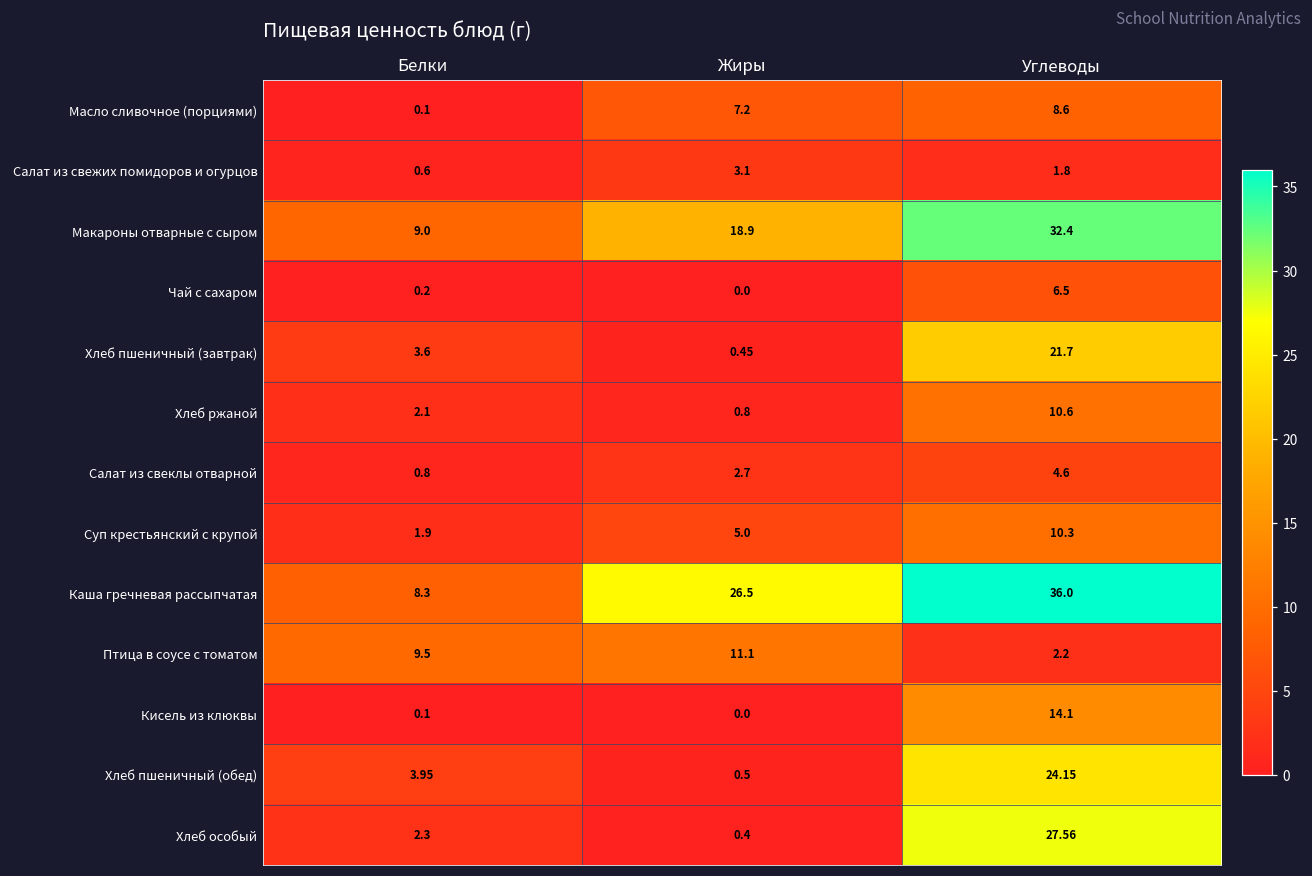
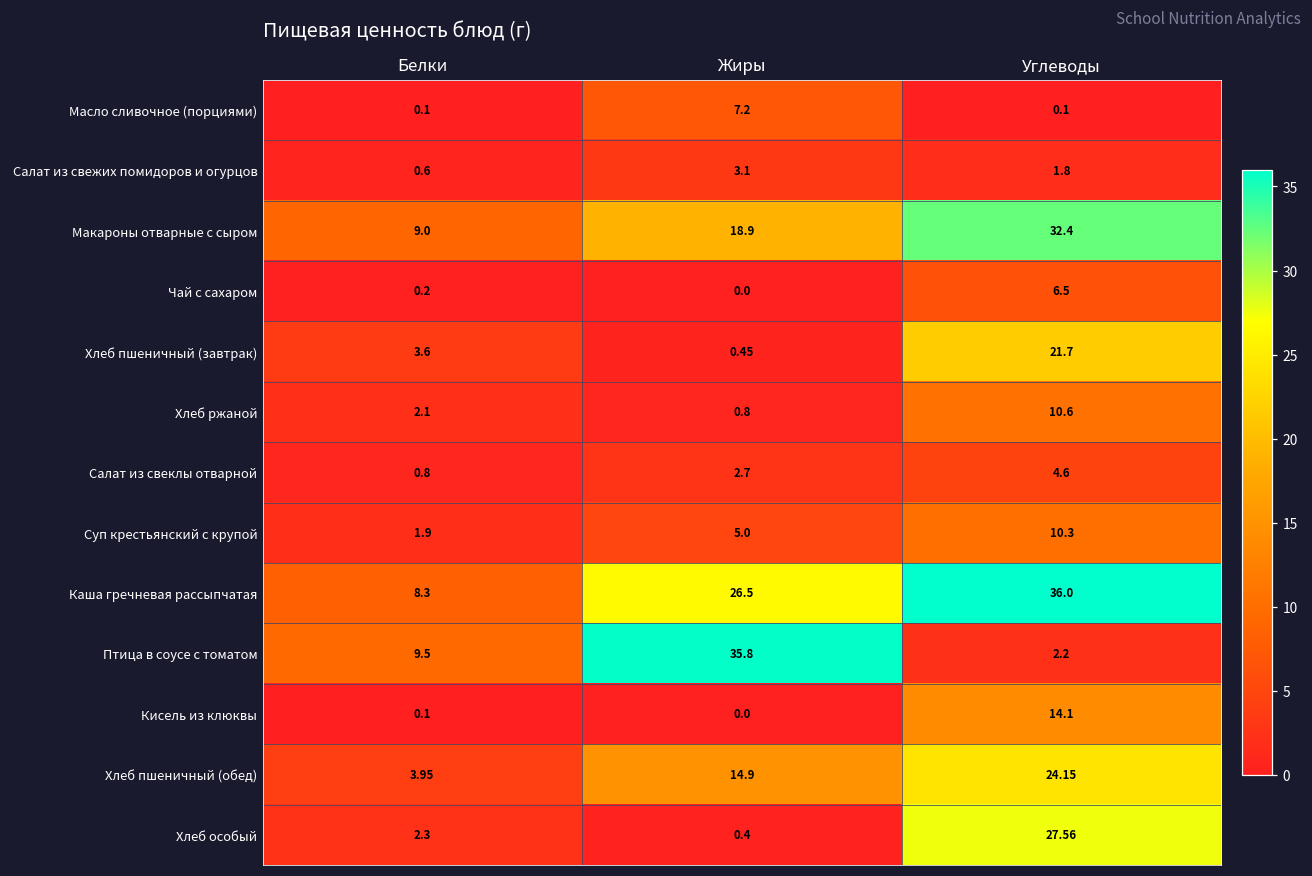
  {
    "Масло сливочное (порциями)": {
      "Белки": 0.1,
      "Жиры": 7.2,
-     "Углеводы": 8.6
+     "Углеводы": 0.1
    },
    "Салат из свежих помидоров и огурцов": {
      "Белки": 0.6,
      "Жиры": 3.1,
      "Углеводы": 1.8
    },
    "Макароны отварные с сыром": {
      "Белки": 9.0,
      "Жиры": 18.9,
      "Углеводы": 32.4
    },
    "Чай с сахаром": {
      "Белки": 0.2,
      "Жиры": 0.0,
      "Углеводы": 6.5
    },
    "Хлеб пшеничный (завтрак)": {
      "Белки": 3.6,
      "Жиры": 0.45,
      "Углеводы": 21.7
    },
    "Хлеб ржаной": {
      "Белки": 2.1,
      "Жиры": 0.8,
      "Углеводы": 10.6
    },
    "Салат из свеклы отварной": {
      "Белки": 0.8,
      "Жиры": 2.7,
      "Углеводы": 4.6
    },
    "Суп крестьянский с крупой": {
      "Белки": 1.9,
      "Жиры": 5.0,
      "Углеводы": 10.3
    },
    "Каша гречневая рассыпчатая": {
      "Белки": 8.3,
      "Жиры": 26.5,
      "Углеводы": 36.0
    },
    "Птица в соусе с томатом": {
      "Белки": 9.5,
-     "Жиры": 11.1,
+     "Жиры": 35.8,
      "Углеводы": 2.2
    },
    "Кисель из клюквы": {
      "Белки": 0.1,
      "Жиры": 0.0,
      "Углеводы": 14.1
    },
    "Хлеб пшеничный (обед)": {
      "Белки": 3.95,
-     "Жиры": 0.5,
+     "Жиры": 14.9,
      "Углеводы": 24.15
    },
    "Хлеб особый": {
      "Белки": 2.3,
      "Жиры": 0.4,
      "Углеводы": 27.56
    }
  }
